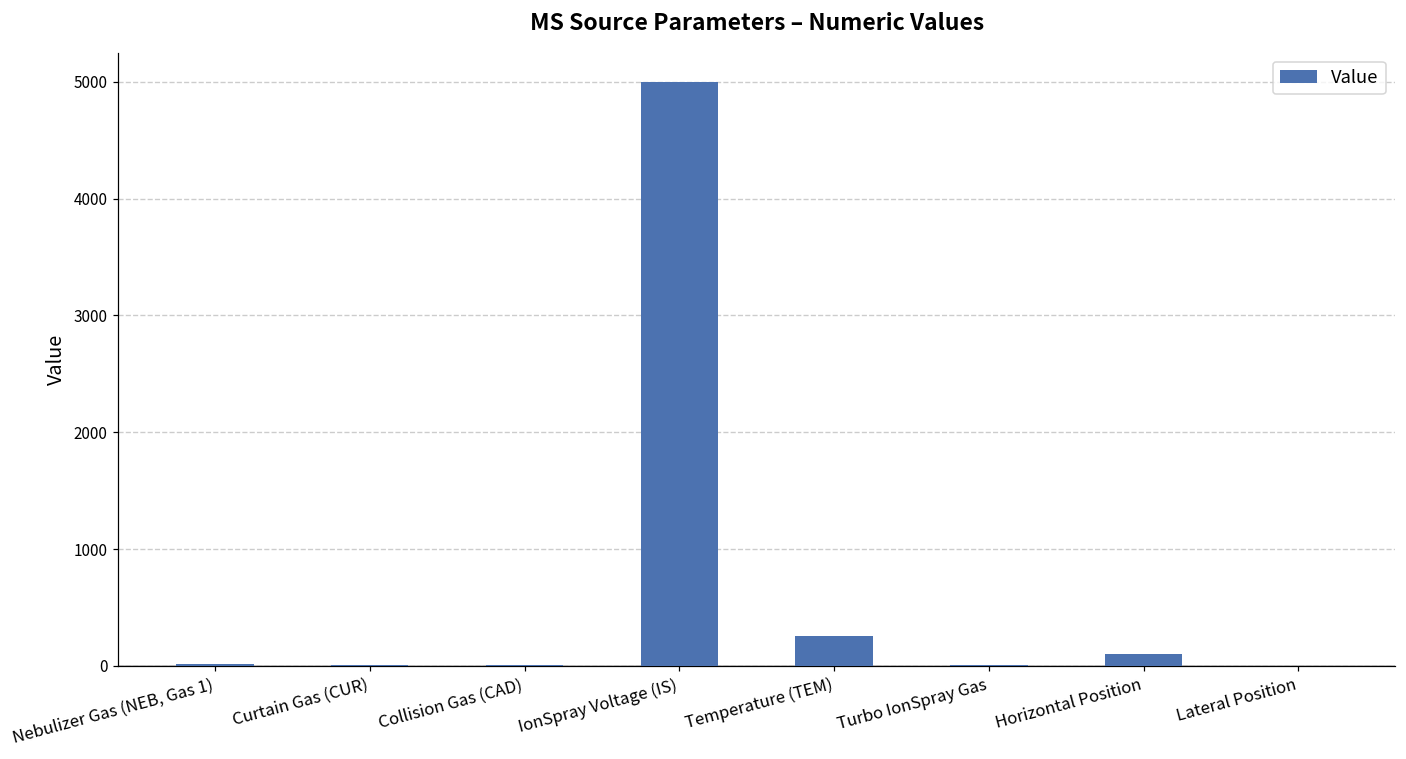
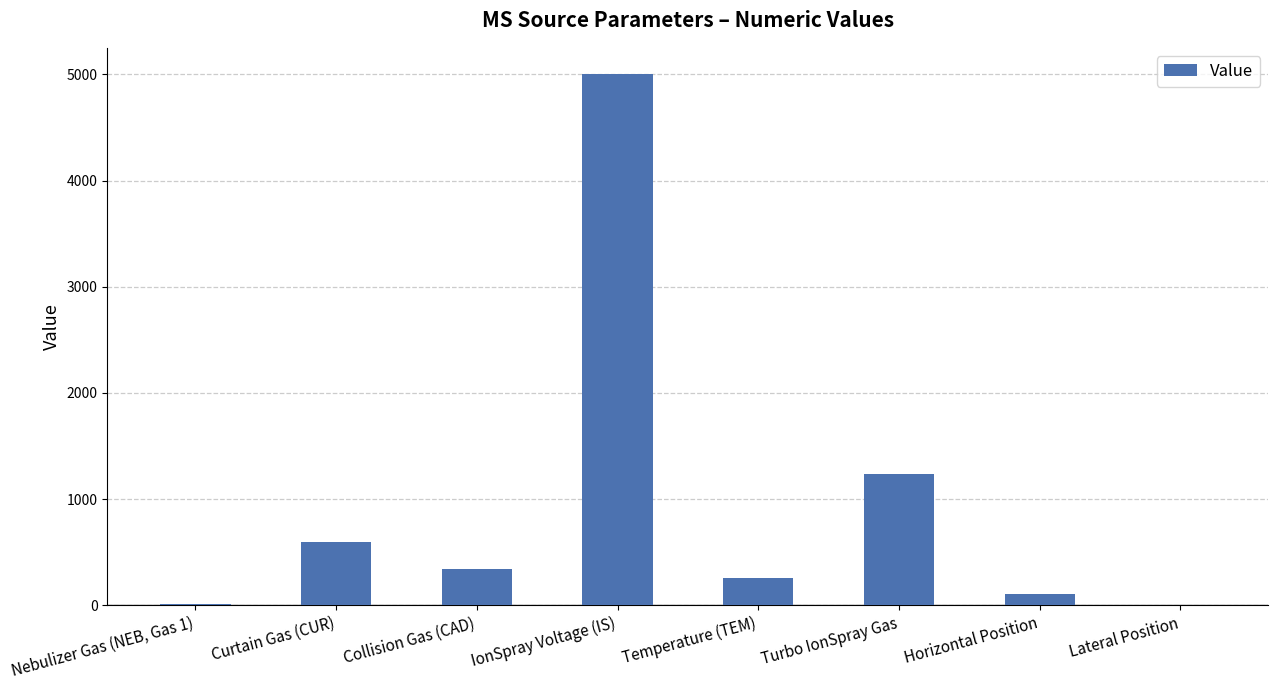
  {
-   "Curtain Gas (CUR)": 10,
-   "Collision Gas (CAD)": 0,
+   "Curtain Gas (CUR)": 600,
+   "Collision Gas (CAD)": 340,
    "IonSpray Voltage (IS)": 5000,
    "Temperature (TEM)": 250,
-   "Turbo IonSpray Gas": 10,
+   "Turbo IonSpray Gas": 1240,
    "Horizontal Position": 100
  }
